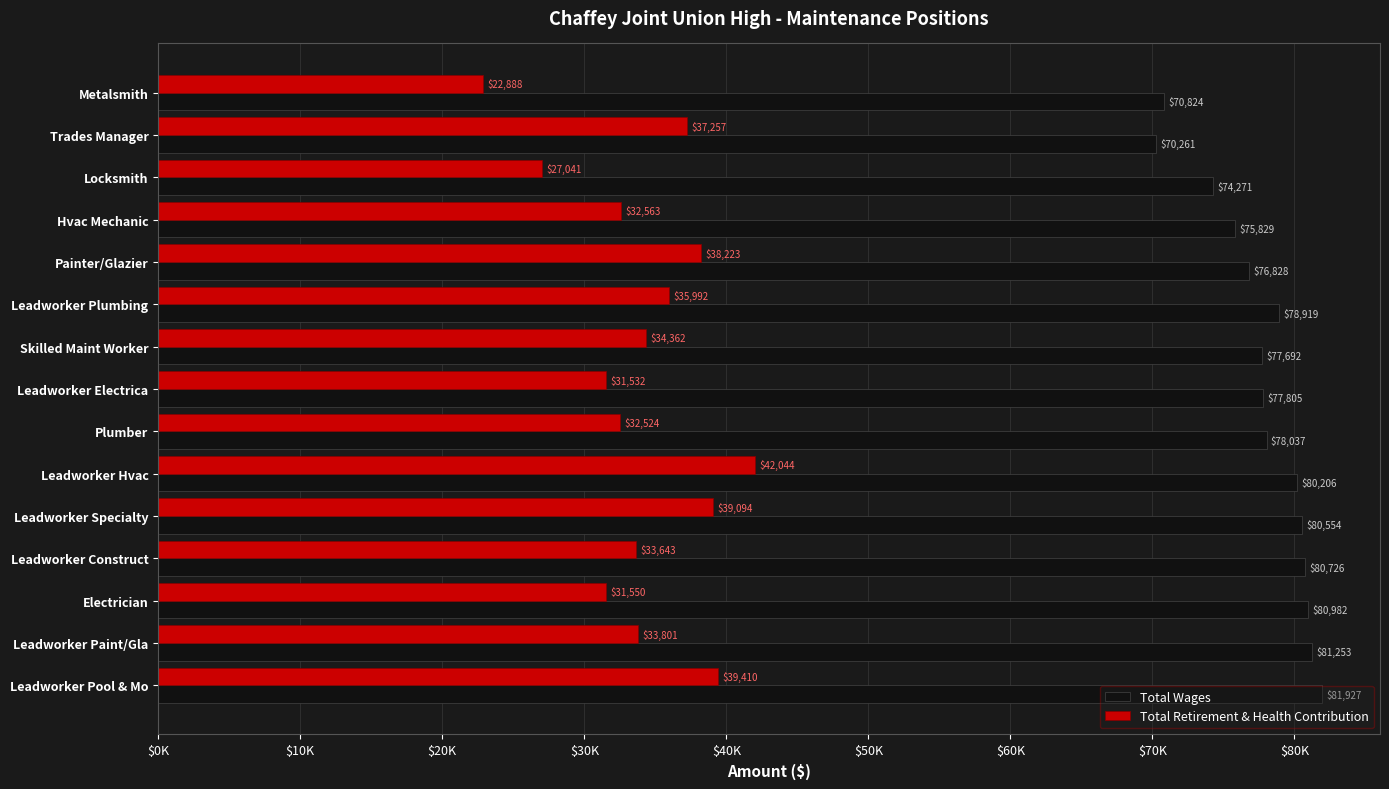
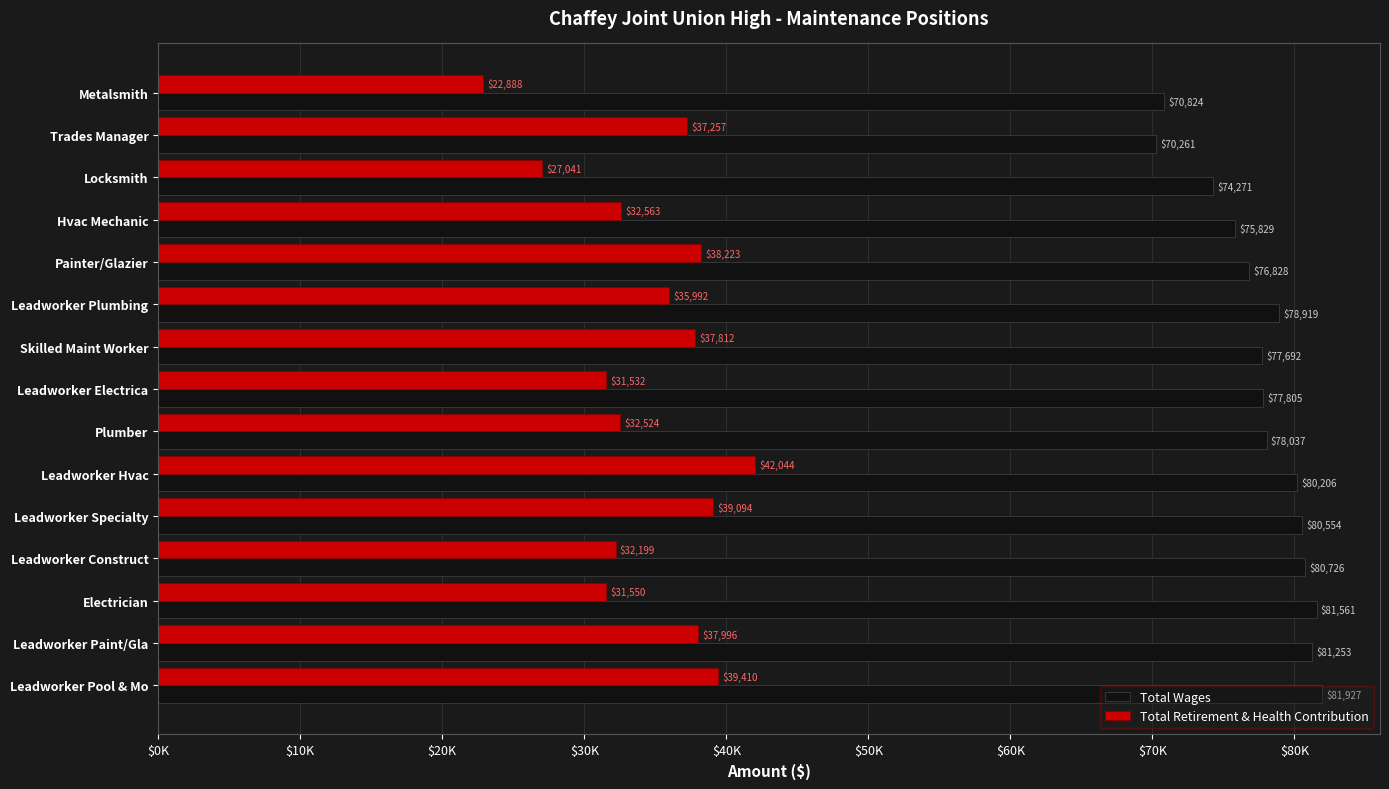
  {
    "Total Wages": {
      "Metalsmith": "$70,824",
      "Trades Manager": "$70,261",
      "Locksmith": "$74,271",
      "Hvac Mechanic": "$75,829",
      "Painter/Glazier": "$76,828",
      "Leadworker Plumbing": "$78,919",
      "Skilled Maint Worker": "$77,692",
      "Leadworker Electrica": "$77,805",
      "Plumber": "$78,037",
      "Leadworker Hvac": "$80,206",
      "Leadworker Specialty": "$80,554",
      "Leadworker Construct": "$80,726",
-     "Electrician": "$80,982",
+     "Electrician": "$81,561",
      "Leadworker Paint/Gla": "$81,253"
    },
    "Total Retirement & Health Contribution": {
      "Metalsmith": "$22,888",
      "Trades Manager": "$37,257",
      "Locksmith": "$27,041",
      "Hvac Mechanic": "$32,563",
      "Painter/Glazier": "$38,223",
      "Leadworker Plumbing": "$35,992",
-     "Skilled Maint Worker": "$34,362",
+     "Skilled Maint Worker": "$37,812",
      "Leadworker Electrica": "$31,532",
      "Plumber": "$32,524",
      "Leadworker Hvac": "$42,044",
      "Leadworker Specialty": "$39,094",
-     "Leadworker Construct": "$33,643",
+     "Leadworker Construct": "$32,199",
      "Electrician": "$31,550",
-     "Leadworker Paint/Gla": "$33,801",
+     "Leadworker Paint/Gla": "$37,996",
      "Leadworker Pool & Mo": "$39,410"
    }
  }
